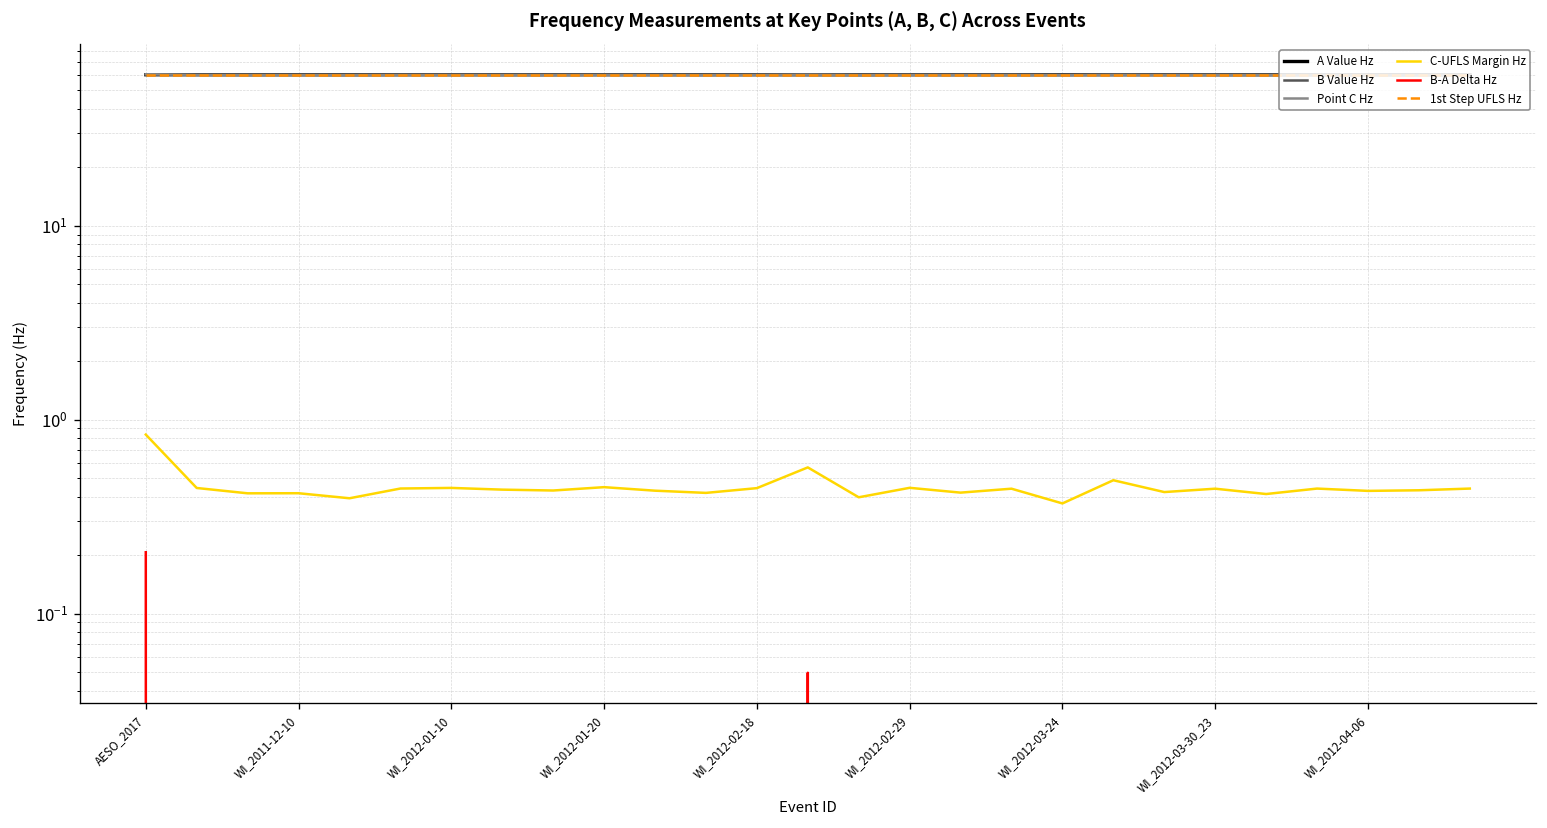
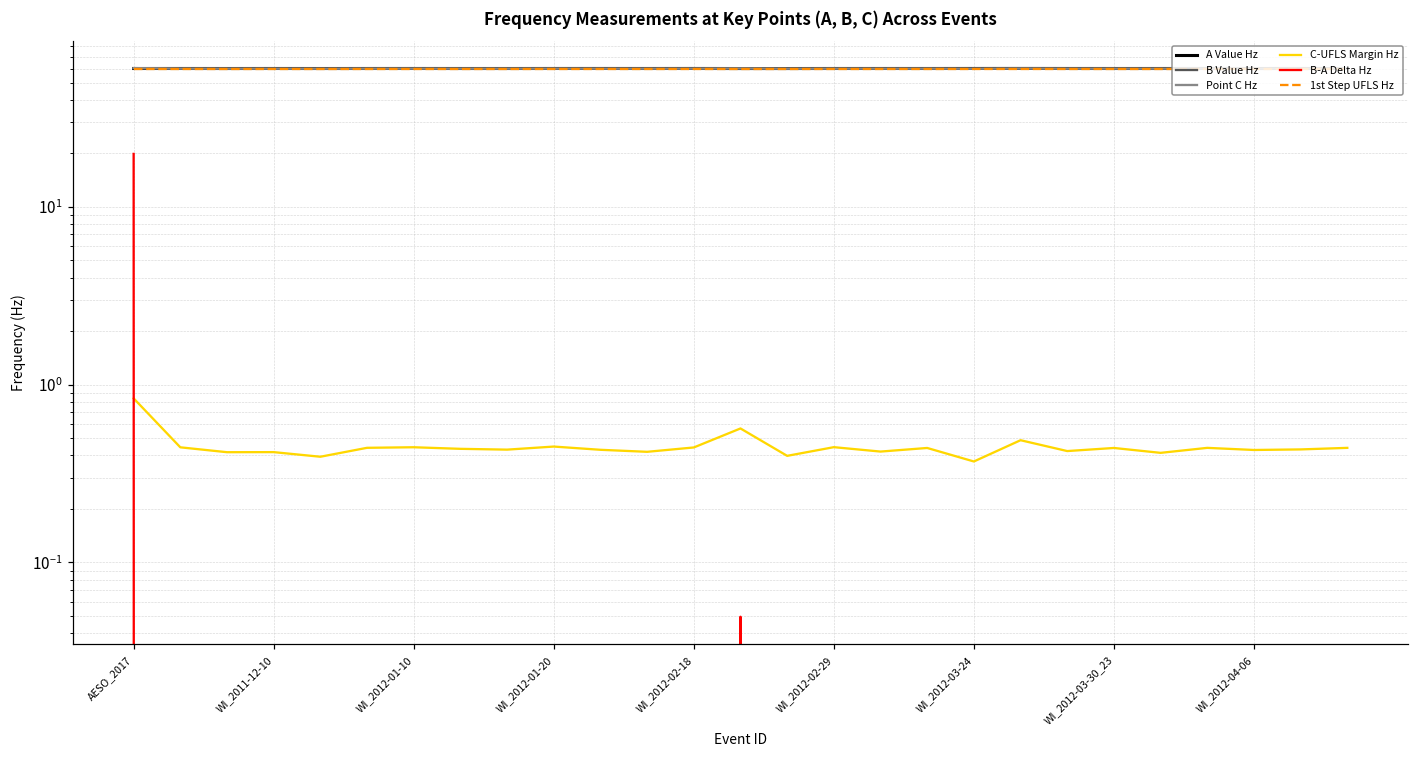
  {
    "C-UFLS Margin Hz": {
      "AESO_2017": 0.8,
      "WI_2011-12-10": 0.42,
      "WI_2012-01-10": 0.44,
      "WI_2012-01-20": 0.45,
      "WI_2012-02-18": 0.44,
      "WI_2012-02-29": 0.44,
      "WI_2012-03-24": 0.37,
      "WI_2012-03-30_23": 0.44,
      "WI_2012-04-06": 0.43
    },
    "B-A Delta Hz": {
-     "AESO_2017": 0.21
+     "AESO_2017": 20
    }
  }
